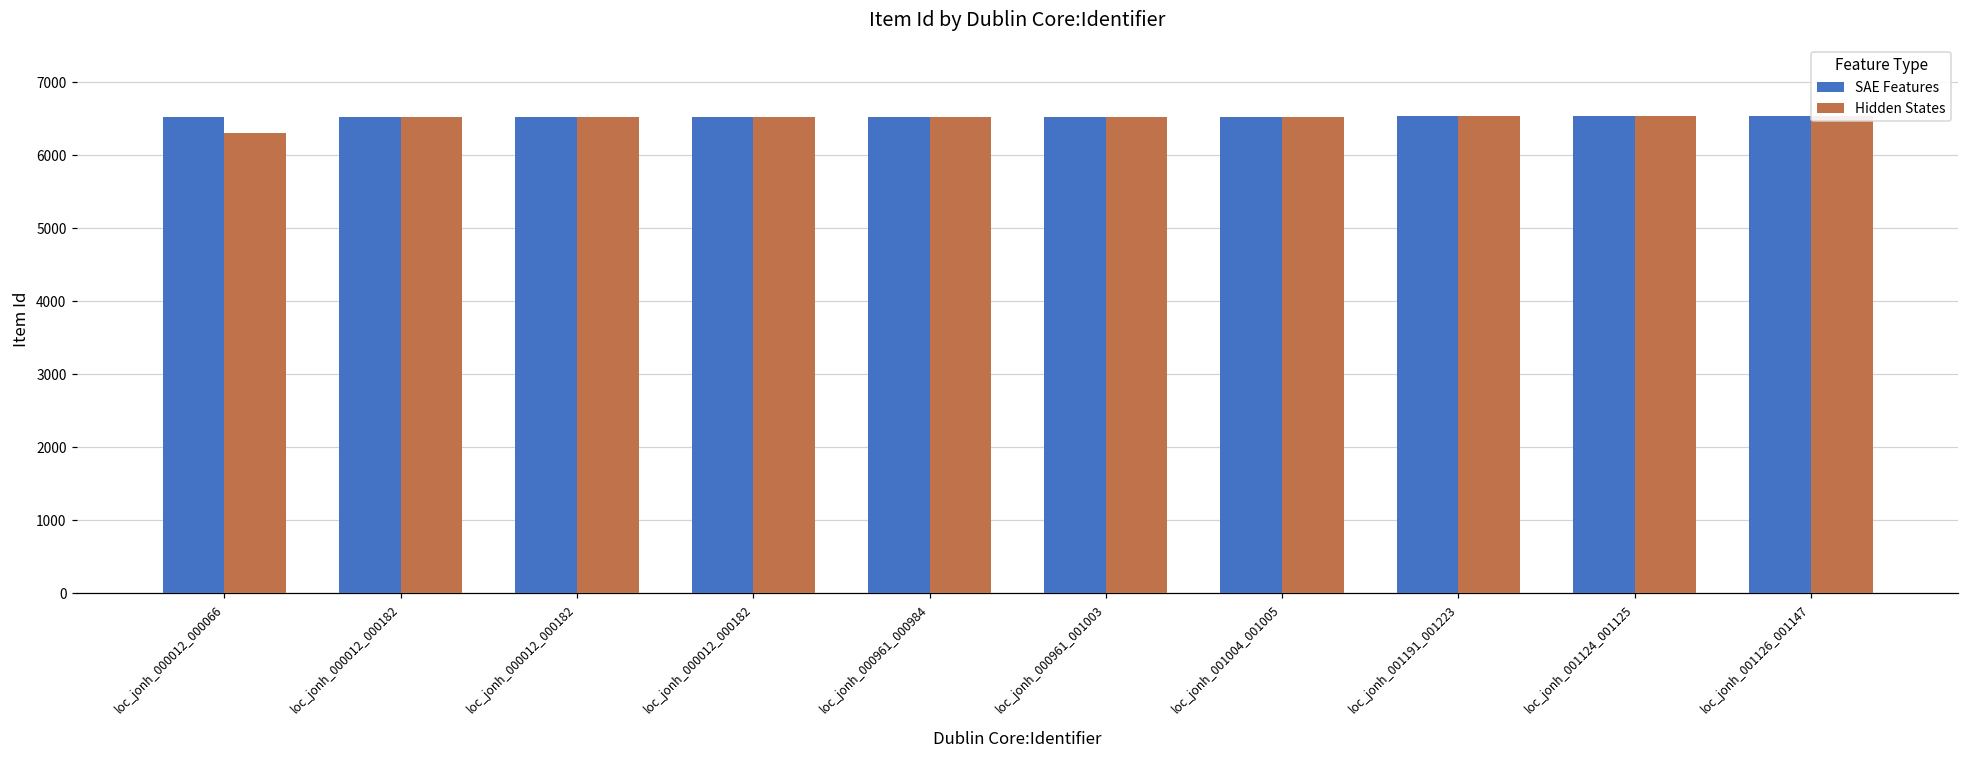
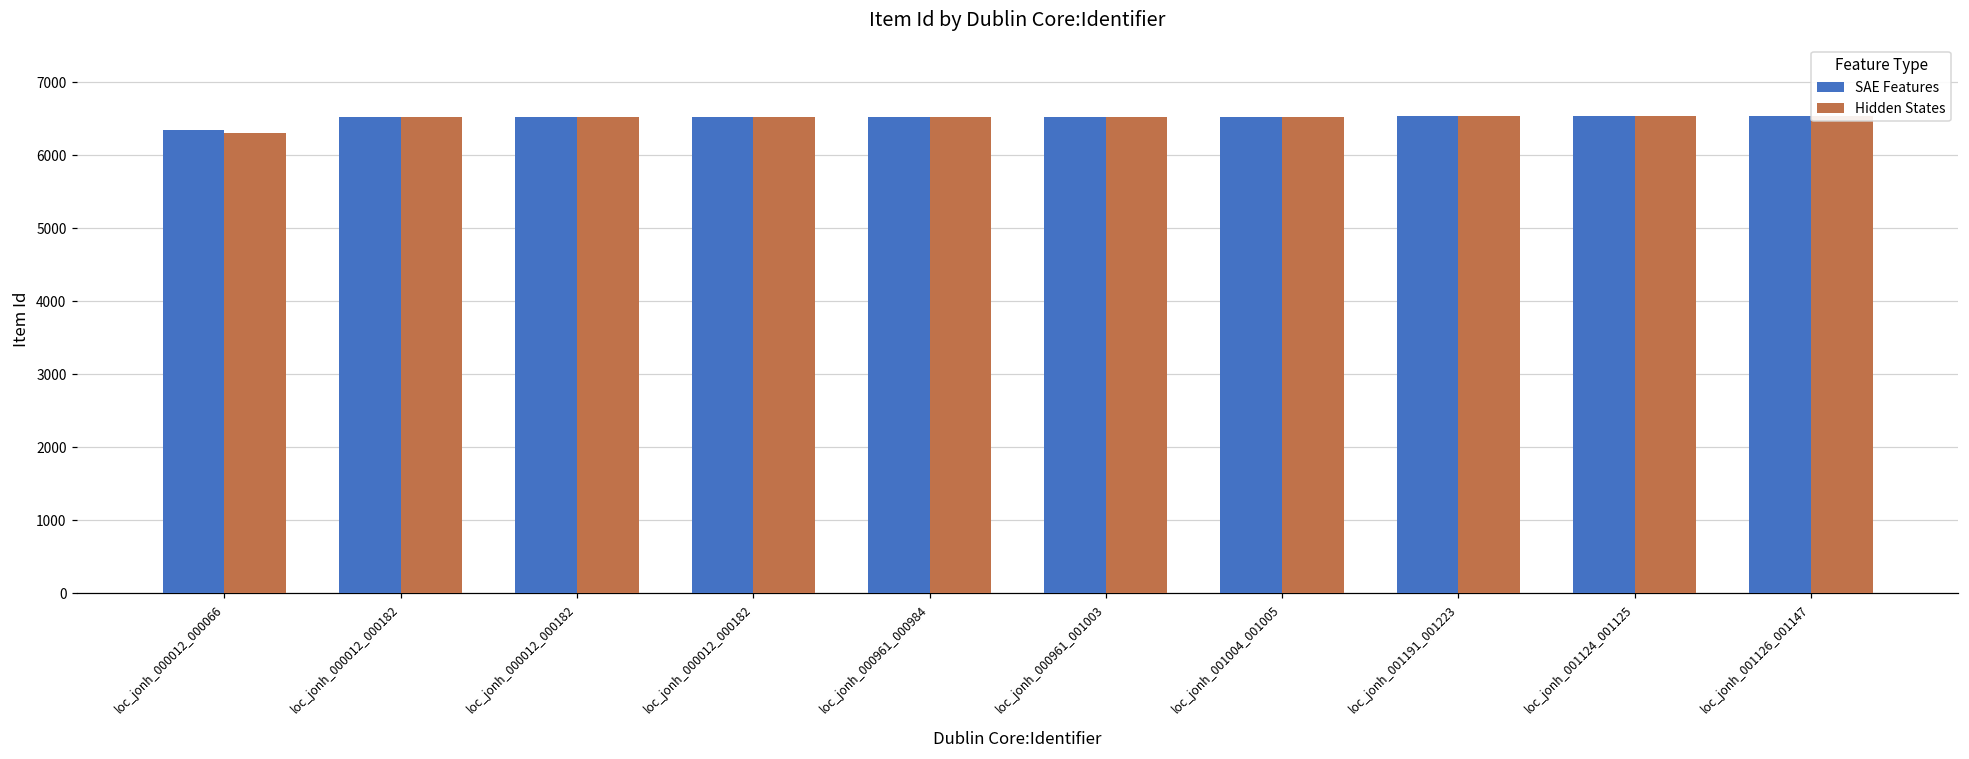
  {
    "SAE Features": {
-     "loc_jonh_000012_000066": 6500,
+     "loc_jonh_000012_000066": 6300,
      "loc_jonh_000961_000984": 6500,
      "loc_jonh_000961_001003": 6500,
      "loc_jonh_001004_001005": 6500,
      "loc_jonh_001191_001223": 6500,
      "loc_jonh_001124_001125": 6500,
      "loc_jonh_001126_001147": 6500
    },
    "Hidden States": {
      "loc_jonh_000012_000066": 6300,
      "loc_jonh_000961_000984": 6500,
      "loc_jonh_000961_001003": 6500,
      "loc_jonh_001004_001005": 6500,
      "loc_jonh_001191_001223": 6500,
      "loc_jonh_001124_001125": 6500
    }
  }
